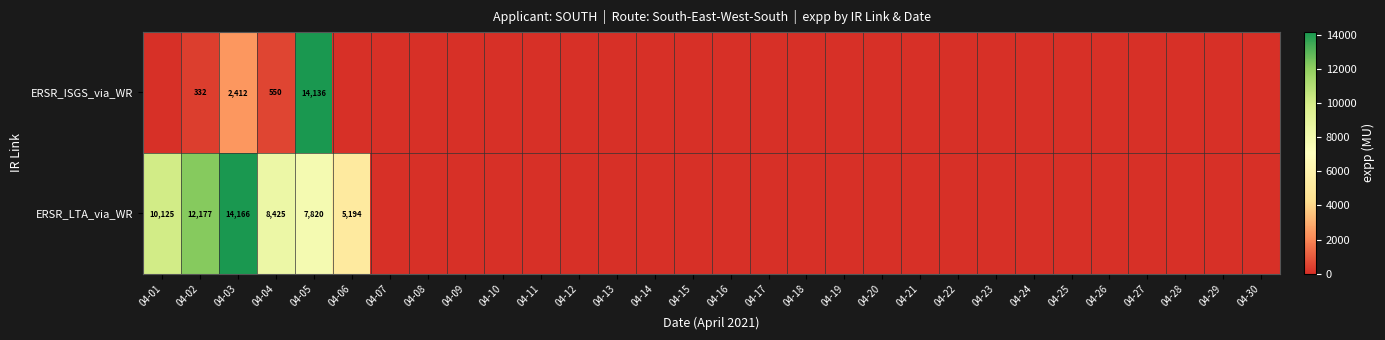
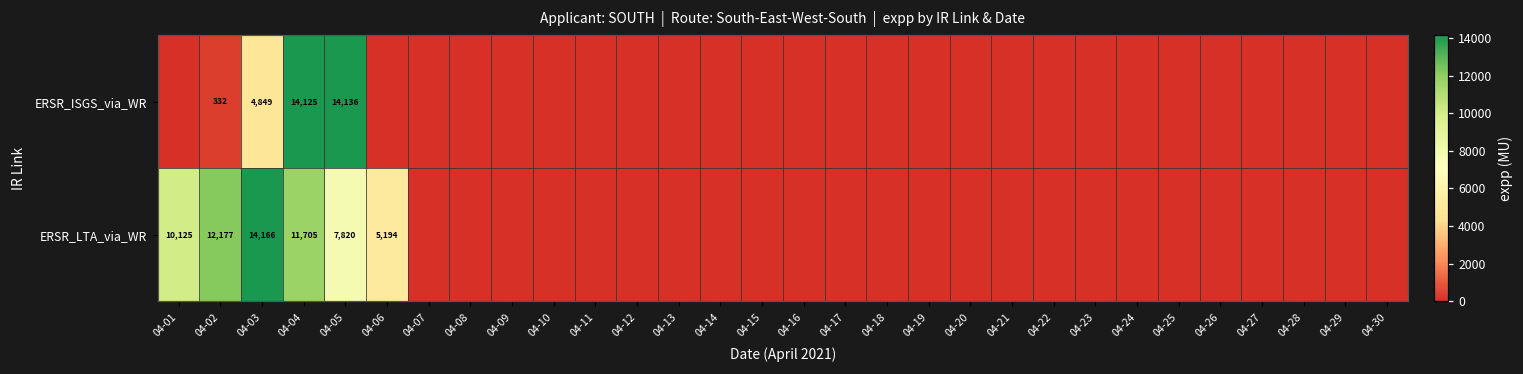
  {
    "ERSR_ISGS_via_WR": {
      "04-02": "332",
-     "04-03": "2,412",
-     "04-04": "550",
+     "04-03": "4,849",
+     "04-04": "14,125",
      "04-05": "14,136"
    },
    "ERSR_LTA_via_WR": {
      "04-01": "10,125",
      "04-02": "12,177",
      "04-03": "14,166",
-     "04-04": "8,425",
+     "04-04": "11,705",
      "04-05": "7,820",
      "04-06": "5,194"
    }
  }
